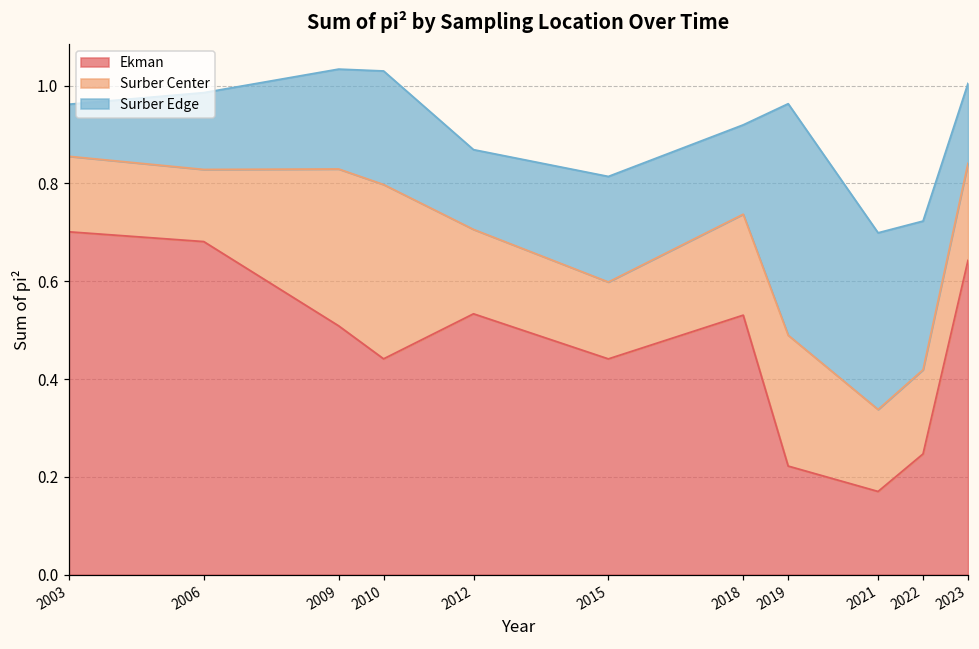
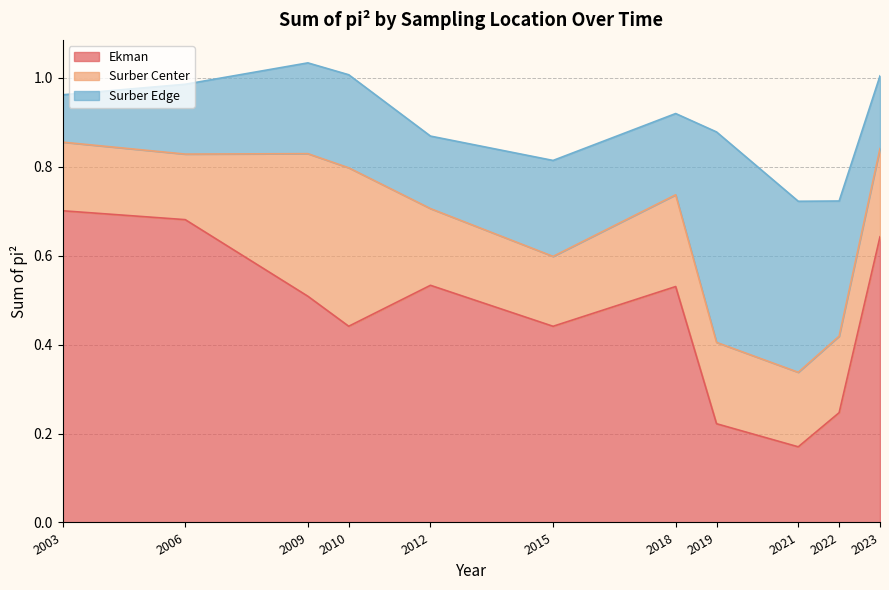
  {
    "Ekman": {
      "2003": 0.70,
      "2006": 0.68,
      "2009": 0.51,
      "2010": 0.44,
      "2012": 0.53,
      "2015": 0.44,
      "2018": 0.53,
      "2019": 0.22,
      "2021": 0.17,
      "2022": 0.25,
      "2023": 0.64
    },
    "Surber Center": {
      "2003": 0.15,
      "2006": 0.15,
      "2009": 0.32,
      "2010": 0.36,
      "2012": 0.17,
      "2015": 0.16,
      "2018": 0.21,
-     "2019": 0.27,
+     "2019": 0.18,
      "2021": 0.17,
      "2022": 0.17,
      "2023": 0.20
    },
    "Surber Edge": {
      "2003": 0.11,
      "2009": 0.20,
-     "2010": 0.23,
+     "2010": 0.21,
      "2012": 0.16,
      "2015": 0.22,
      "2018": 0.18,
      "2019": 0.47,
-     "2021": 0.36,
+     "2021": 0.38,
      "2022": 0.30,
      "2023": 0.16
    }
  }
